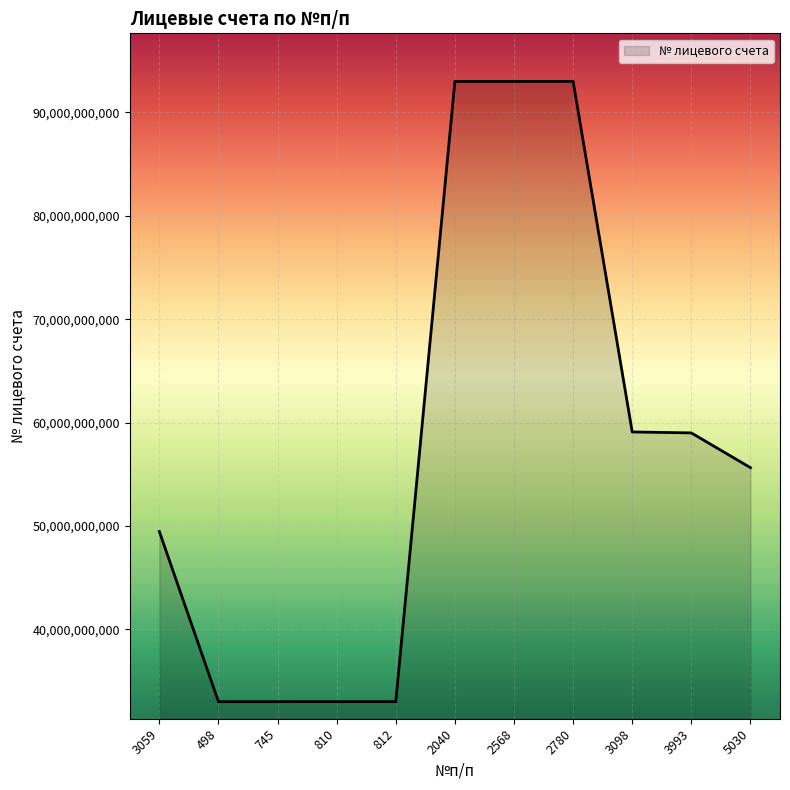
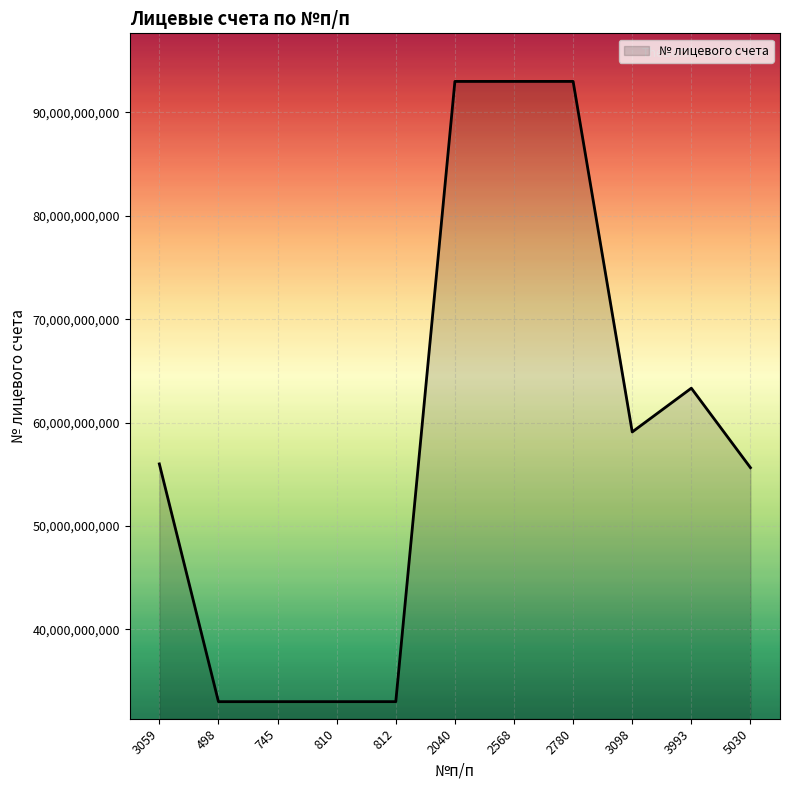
  {
-   "3059": "49,500,000,000",
+   "3059": "56,000,000,000",
    "498": "33,000,000,000",
    "745": "33,000,000,000",
    "810": "33,000,000,000",
    "812": "33,000,000,000",
    "2040": "93,000,000,000",
    "2568": "93,000,000,000",
    "2780": "93,000,000,000",
    "3098": "59,100,000,000",
-   "3993": "59,000,000,000",
+   "3993": "63,300,000,000",
    "5030": "55,600,000,000"
  }
